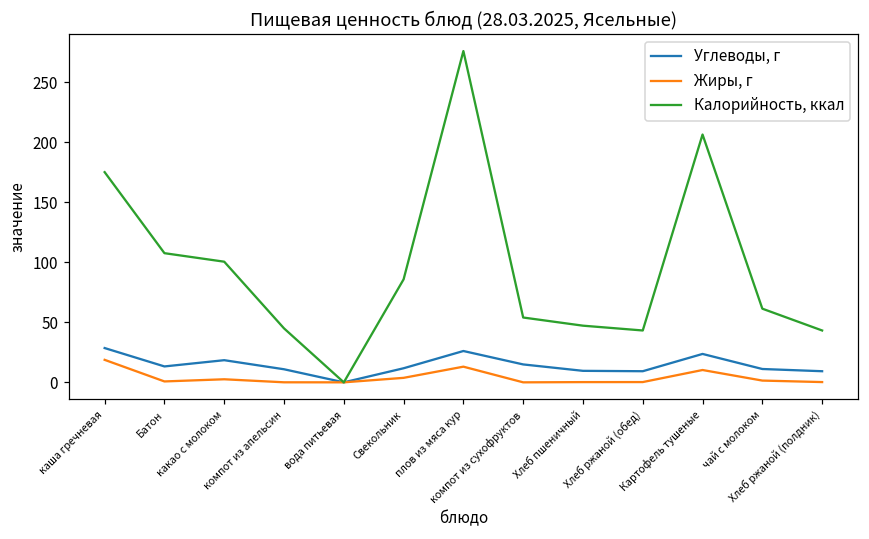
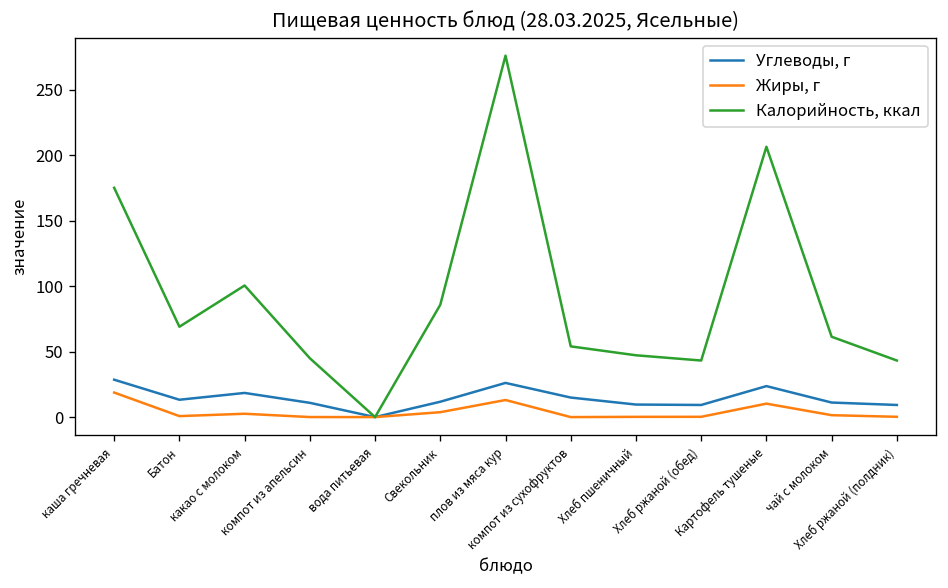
  {
    "Углеводы, г": {
      "каша гречневая": 29,
      "Батон": 13,
      "какао с молоком": 18,
      "компот из апельсин": 11,
      "Свекольник": 12,
      "плов из мяса кур": 26,
      "компот из сухофруктов": 15,
      "Хлеб пшеничный": 10,
      "Хлеб ржаной (обед)": 9,
      "Картофель тушеные": 24,
      "чай с молоком": 11,
      "Хлеб ржаной (полдник)": 9
    },
    "Жиры, г": {
      "каша гречневая": 19,
      "Батон": 1,
      "какао с молоком": 3,
      "компот из апельсин": 0,
      "Свекольник": 4,
      "плов из мяса кур": 13,
      "компот из сухофруктов": 0,
      "Хлеб пшеничный": 0,
      "Хлеб ржаной (обед)": 0,
      "Картофель тушеные": 10,
      "чай с молоком": 1,
      "Хлеб ржаной (полдник)": 0
    },
    "Калорийность, ккал": {
      "каша гречневая": 175,
-     "Батон": 108,
+     "Батон": 69,
      "какао с молоком": 101,
      "компот из апельсин": 45,
      "Свекольник": 86,
      "плов из мяса кур": 276,
      "компот из сухофруктов": 54,
      "Хлеб пшеничный": 47,
      "Хлеб ржаной (обед)": 43,
      "Картофель тушеные": 206,
      "чай с молоком": 61,
      "Хлеб ржаной (полдник)": 43
    }
  }
